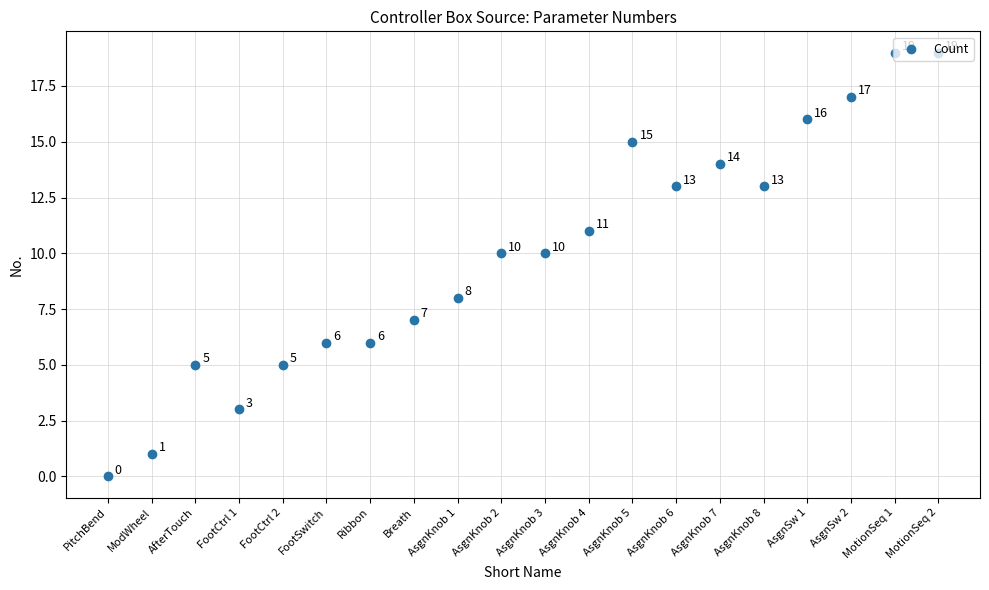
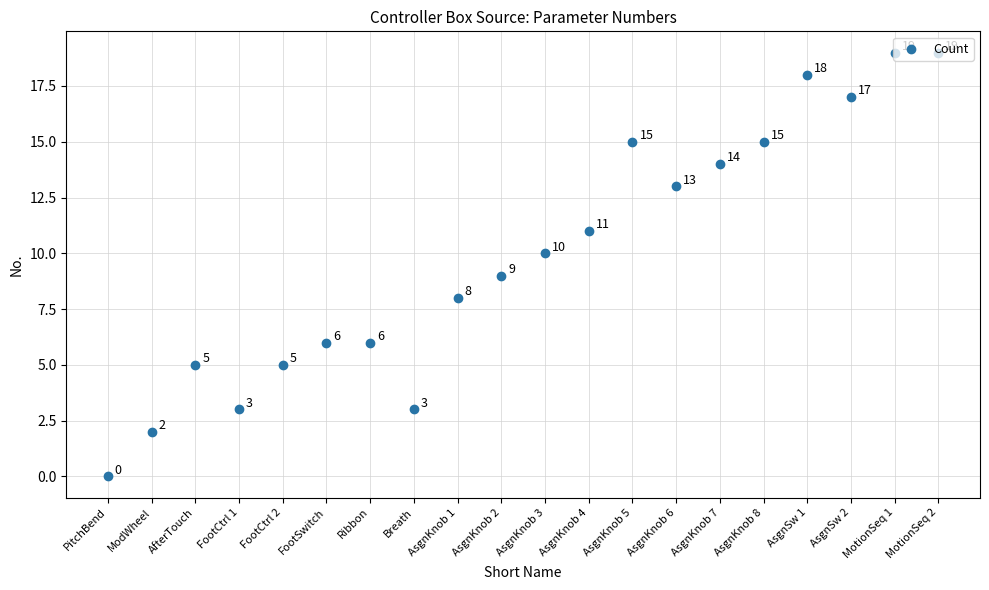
  {
-   "ModWheel": 1,
-   "Breath": 7,
-   "AsgnKnob 2": 10,
-   "AsgnKnob 8": 13,
-   "AsgnSw 1": 16
+   "ModWheel": 2,
+   "Breath": 3,
+   "AsgnKnob 2": 9,
+   "AsgnKnob 8": 15,
+   "AsgnSw 1": 18
  }
